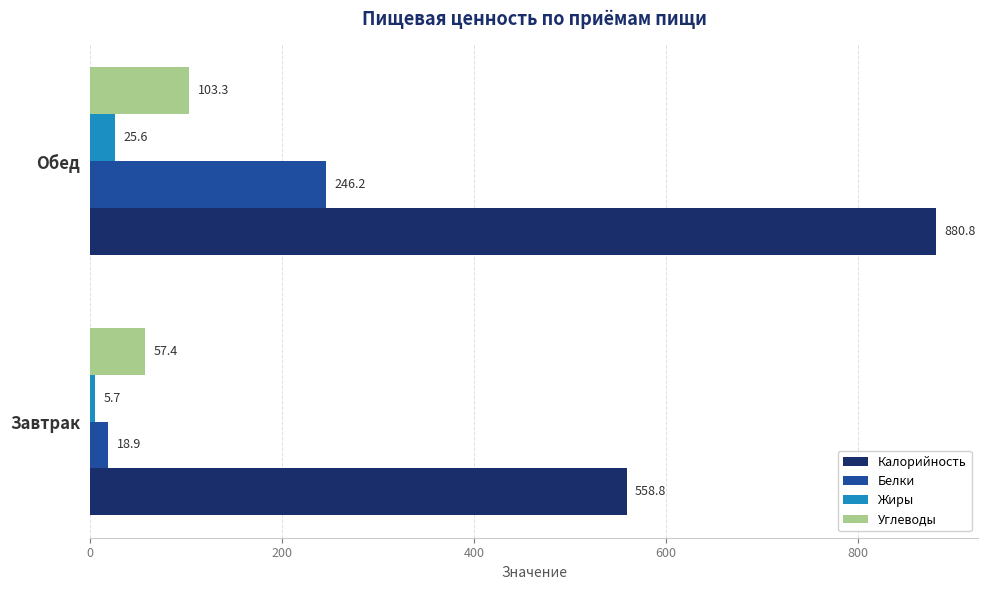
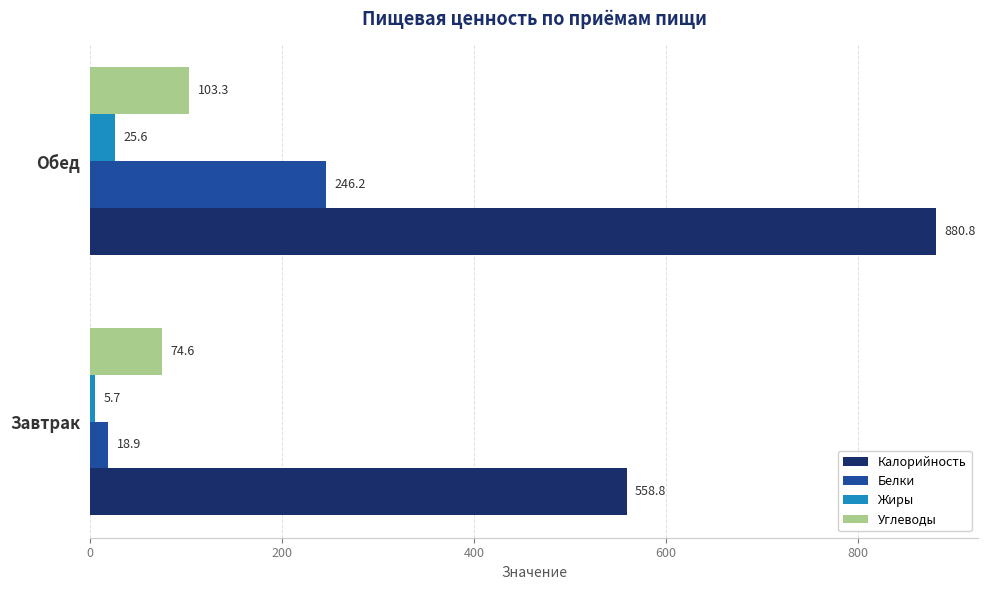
  {
    "Калорийность": {
      "Обед": 880.8,
      "Завтрак": 558.8
    },
    "Белки": {
      "Обед": 246.2,
      "Завтрак": 18.9
    },
    "Жиры": {
      "Обед": 25.6,
      "Завтрак": 5.7
    },
    "Углеводы": {
      "Обед": 103.3,
-     "Завтрак": 57.4
+     "Завтрак": 74.6
    }
  }
